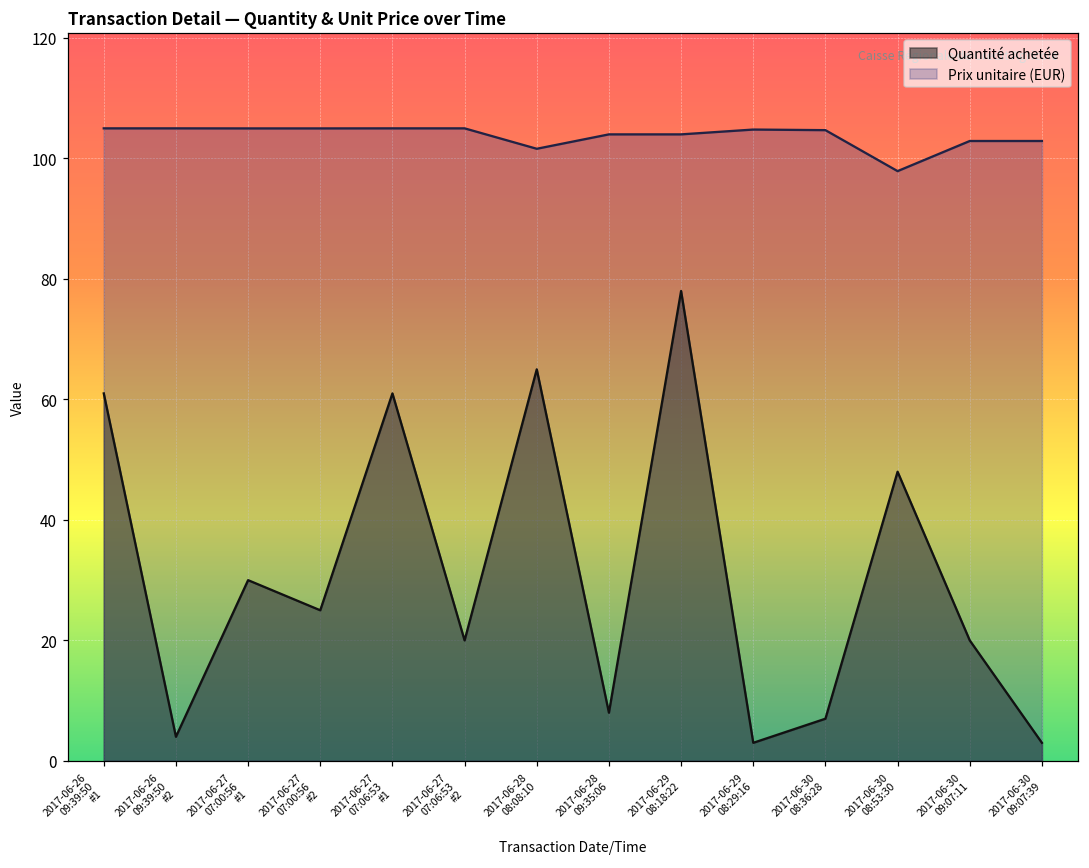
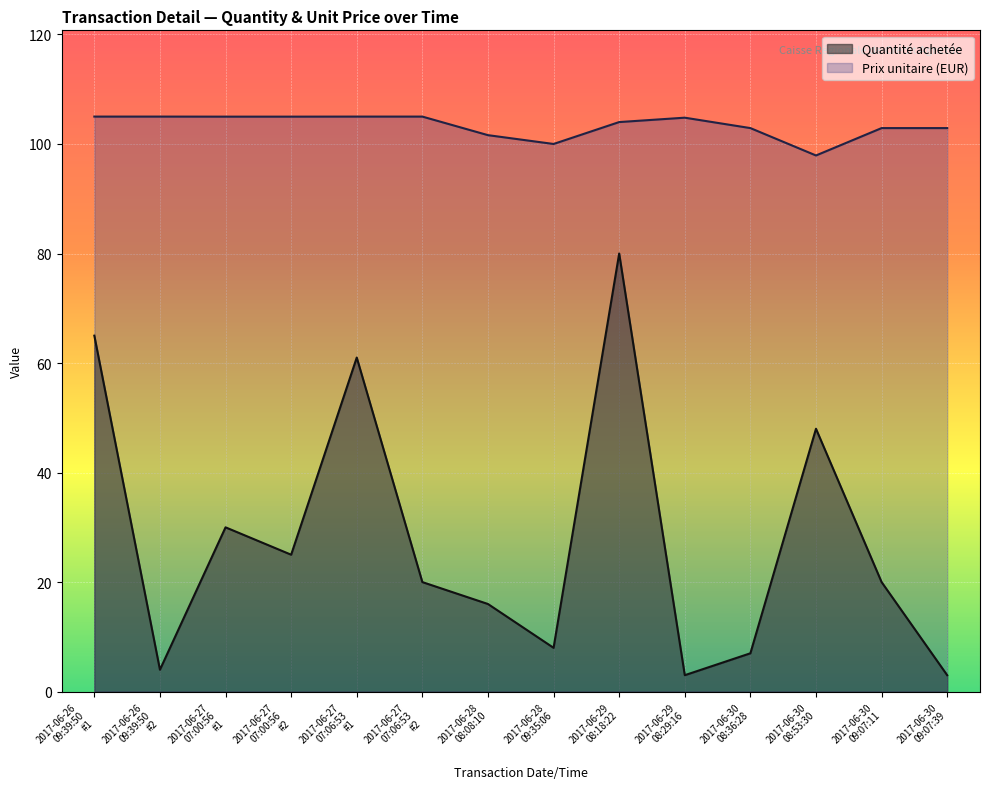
  {
    "Quantité achetée": {
-     "2017-06-26 09:39:50 #1": 61,
+     "2017-06-26 09:39:50 #1": 65,
      "2017-06-26 09:39:50 #2": 4,
      "2017-06-27 07:00:56 #1": 30,
      "2017-06-27 07:00:56 #2": 25,
      "2017-06-27 07:06:53 #1": 61,
      "2017-06-27 07:06:53 #2": 20,
-     "2017-06-28 08:08:10": 65,
+     "2017-06-28 08:08:10": 16,
      "2017-06-28 09:35:06": 8,
-     "2017-06-29 08:18:22": 78,
+     "2017-06-29 08:18:22": 80,
      "2017-06-29 08:29:16": 3,
      "2017-06-30 08:36:28": 7,
      "2017-06-30 08:53:30": 48,
      "2017-06-30 09:07:11": 20,
      "2017-06-30 09:07:39": 3
    },
    "Prix unitaire (EUR)": {
      "2017-06-26 09:39:50 #1": 105,
      "2017-06-26 09:39:50 #2": 105,
      "2017-06-27 07:00:56 #1": 105,
      "2017-06-27 07:00:56 #2": 105,
      "2017-06-27 07:06:53 #1": 105,
      "2017-06-27 07:06:53 #2": 105,
      "2017-06-28 08:08:10": 102,
-     "2017-06-28 09:35:06": 104,
+     "2017-06-28 09:35:06": 100,
      "2017-06-29 08:18:22": 104,
      "2017-06-29 08:29:16": 105,
-     "2017-06-30 08:36:28": 105,
+     "2017-06-30 08:36:28": 103,
      "2017-06-30 08:53:30": 98,
      "2017-06-30 09:07:11": 103,
      "2017-06-30 09:07:39": 103
    }
  }
